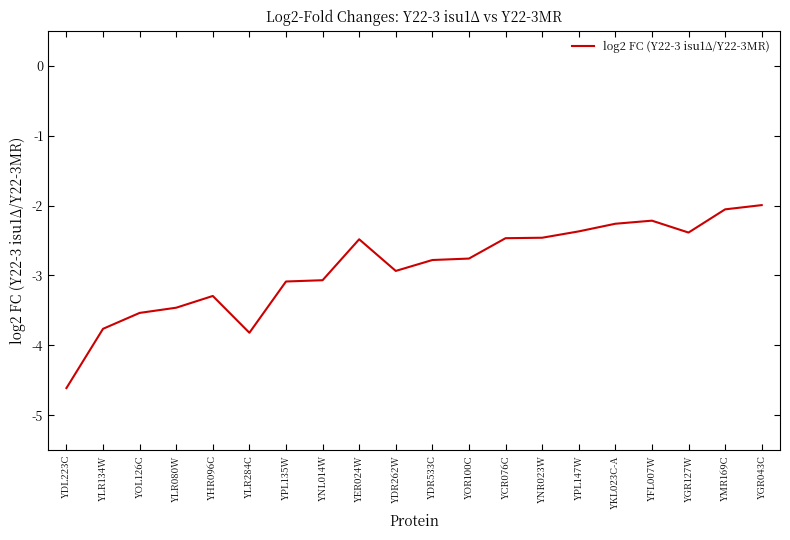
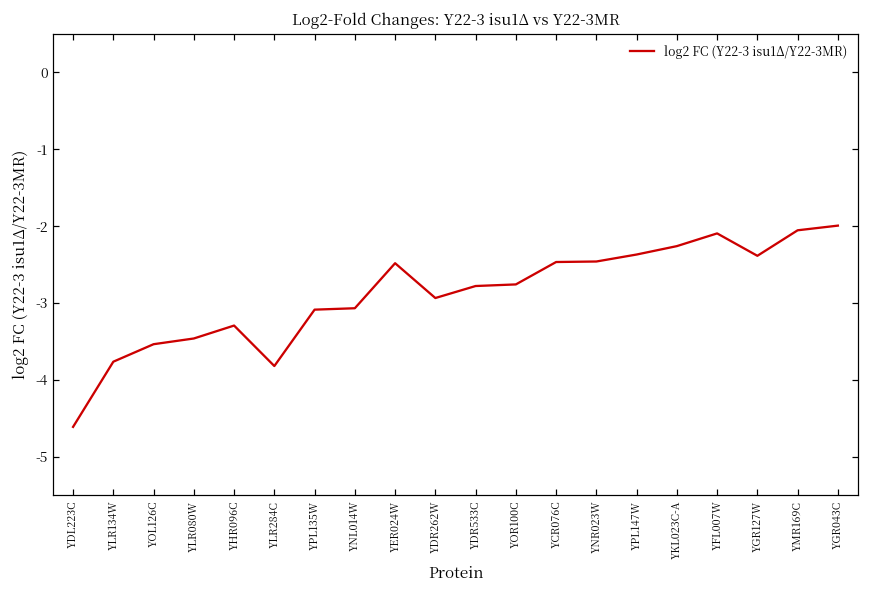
  {
    "YDL223C": -4.6,
    "YLR134W": -3.8,
    "YOL126C": -3.5,
    "YLR080W": -3.5,
    "YHR096C": -3.3,
    "YLR284C": -3.8,
    "YPL135W": -3.1,
    "YNL014W": -3.1,
    "YER024W": -2.5,
    "YDR262W": -2.9,
    "YDR533C": -2.8,
    "YOR100C": -2.8,
    "YCR076C": -2.5,
    "YNR023W": -2.5,
    "YPL147W": -2.4,
    "YKL023C-A": -2.3,
-   "YFL007W": -2.2,
+   "YFL007W": -2.1,
    "YGR127W": -2.4,
    "YMR169C": -2.1,
    "YGR043C": -2.0
  }
